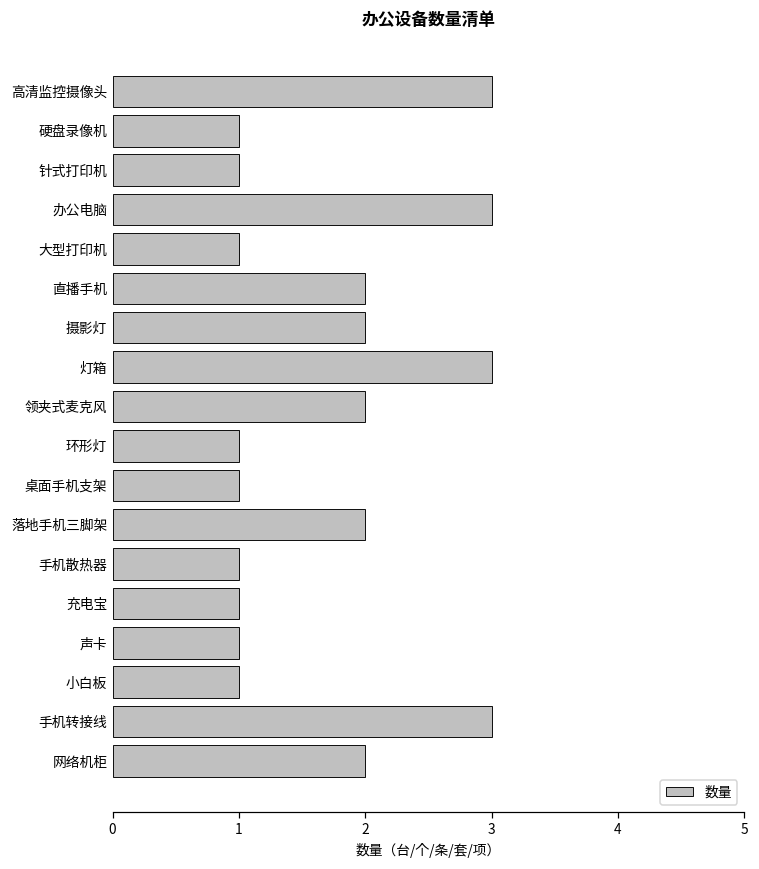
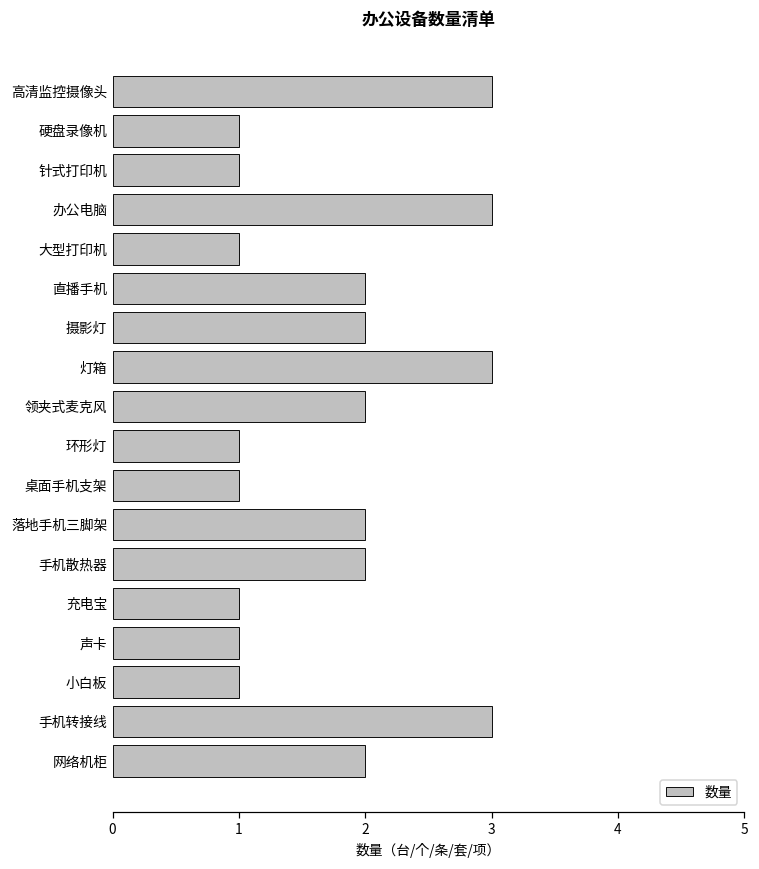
  {
    "高清监控摄像头": 3,
    "硬盘录像机": 1,
    "针式打印机": 1,
    "办公电脑": 3,
    "大型打印机": 1,
    "直播手机": 2,
    "摄影灯": 2,
    "灯箱": 3,
    "领夹式麦克风": 2,
    "环形灯": 1,
    "桌面手机支架": 1,
    "落地手机三脚架": 2,
-   "手机散热器": 1,
+   "手机散热器": 2,
    "充电宝": 1,
    "声卡": 1,
    "小白板": 1,
    "手机转接线": 3,
    "网络机柜": 2
  }
